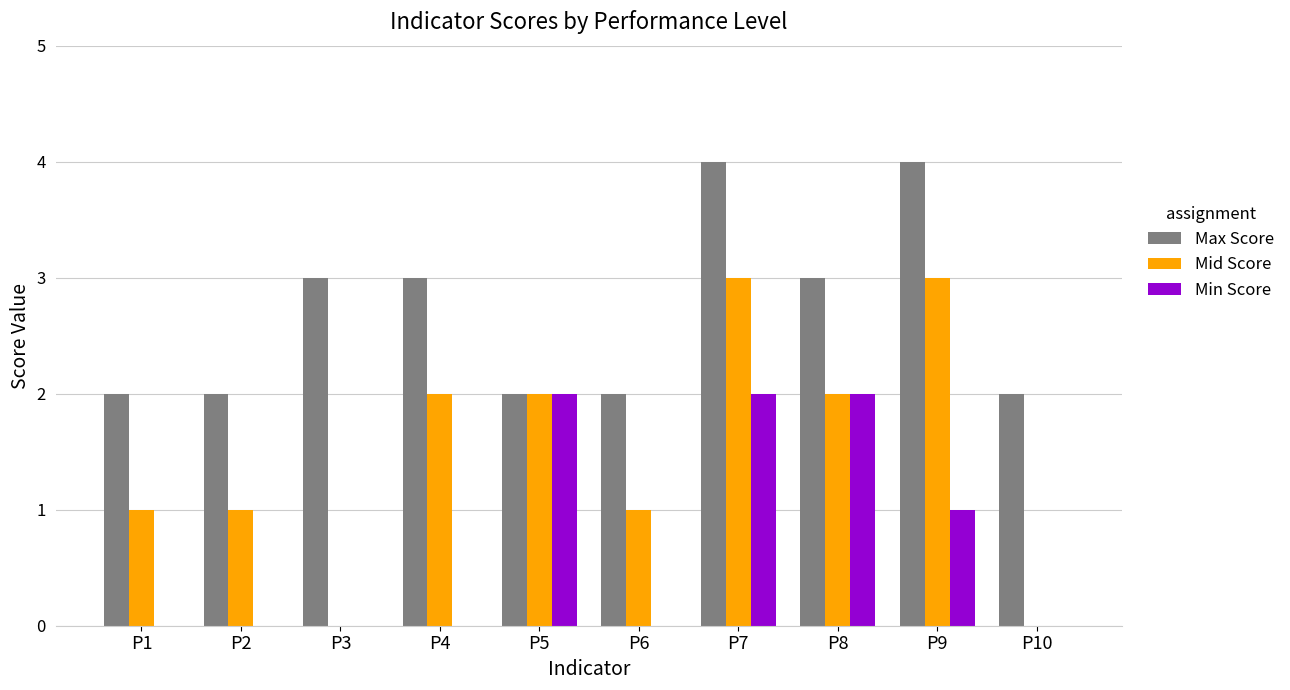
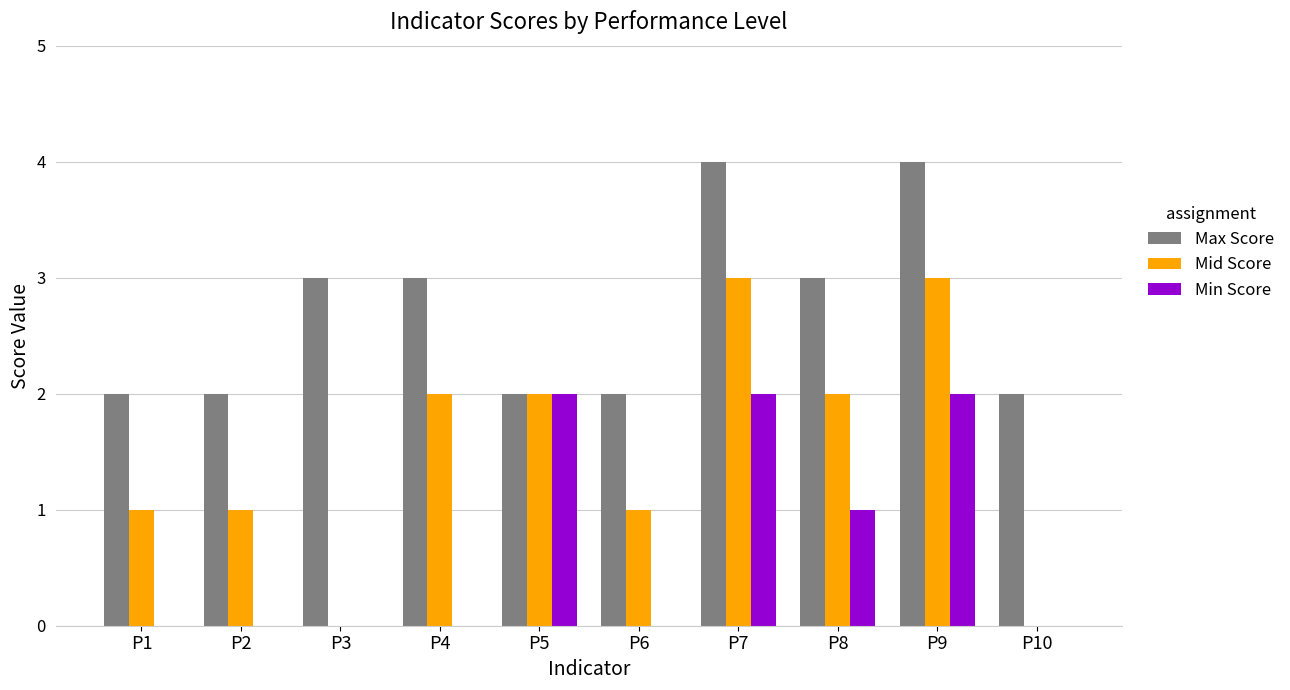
  {
    "Max Score": {
      "P1": 2,
      "P2": 2,
      "P3": 3,
      "P4": 3,
      "P5": 2,
      "P6": 2,
      "P7": 4,
      "P8": 3,
      "P9": 4,
      "P10": 2
    },
    "Mid Score": {
      "P1": 1,
      "P2": 1,
      "P3": 0,
      "P4": 2,
      "P5": 2,
      "P6": 1,
      "P7": 3,
      "P8": 2,
      "P9": 3,
      "P10": 0
    },
    "Min Score": {
      "P1": 0,
      "P2": 0,
      "P3": 0,
      "P4": 0,
      "P5": 2,
      "P6": 0,
      "P7": 2,
-     "P8": 2,
-     "P9": 1,
+     "P8": 1,
+     "P9": 2,
      "P10": 0
    }
  }
